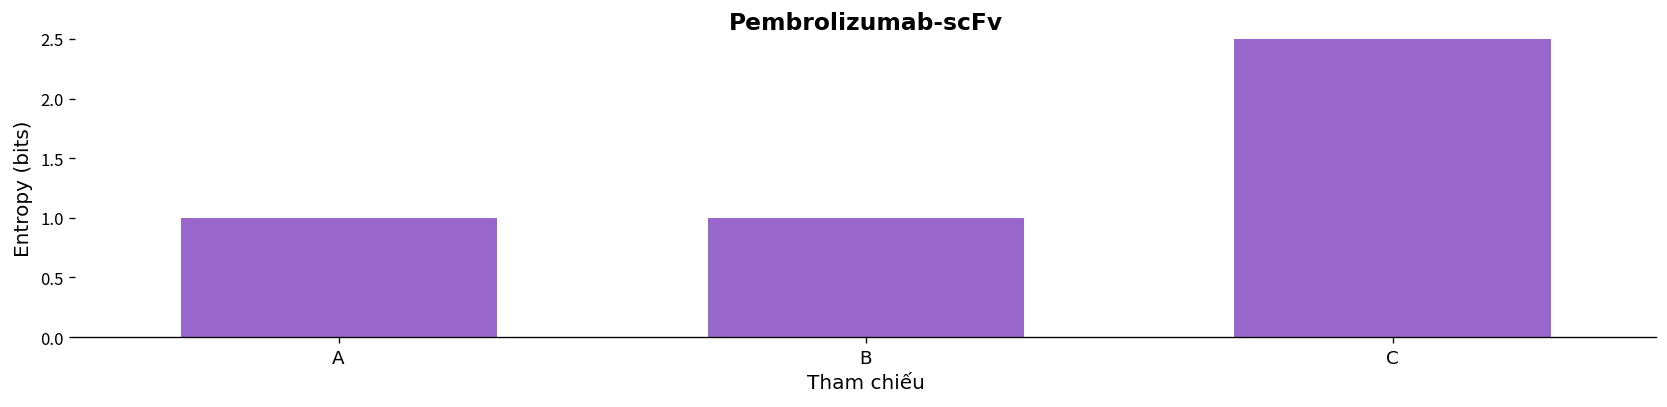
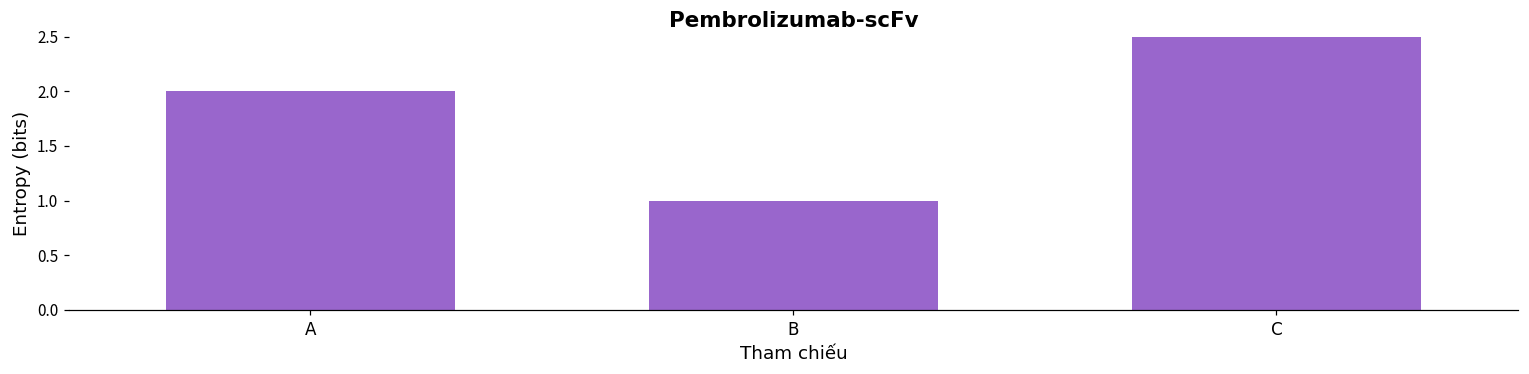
  {
-   "A": 1,
+   "A": 2,
    "B": 1
  }
